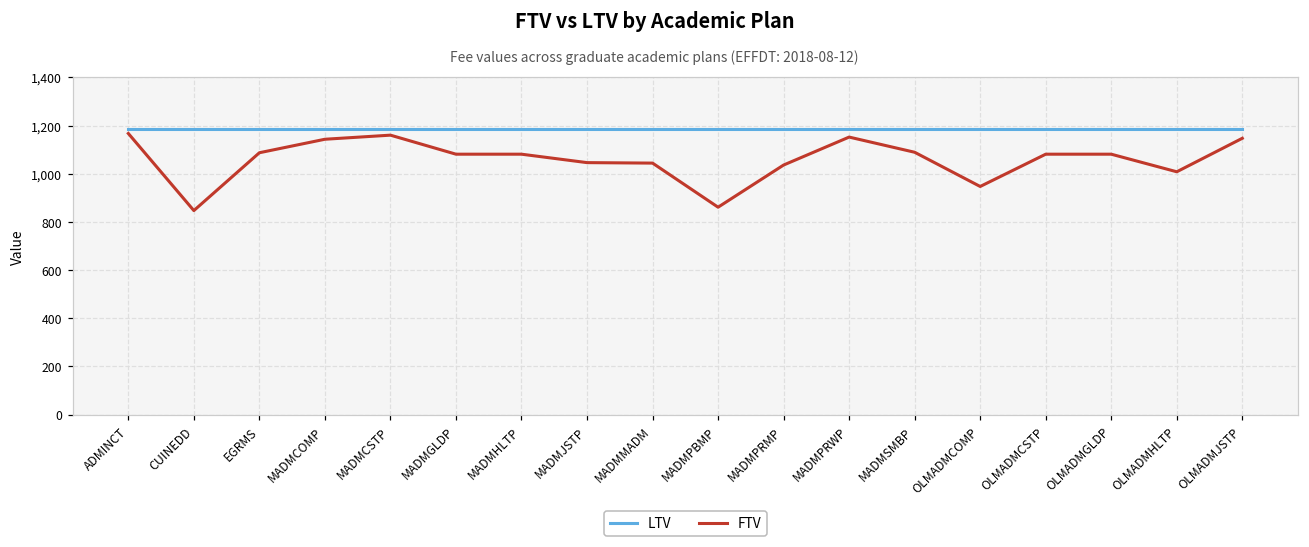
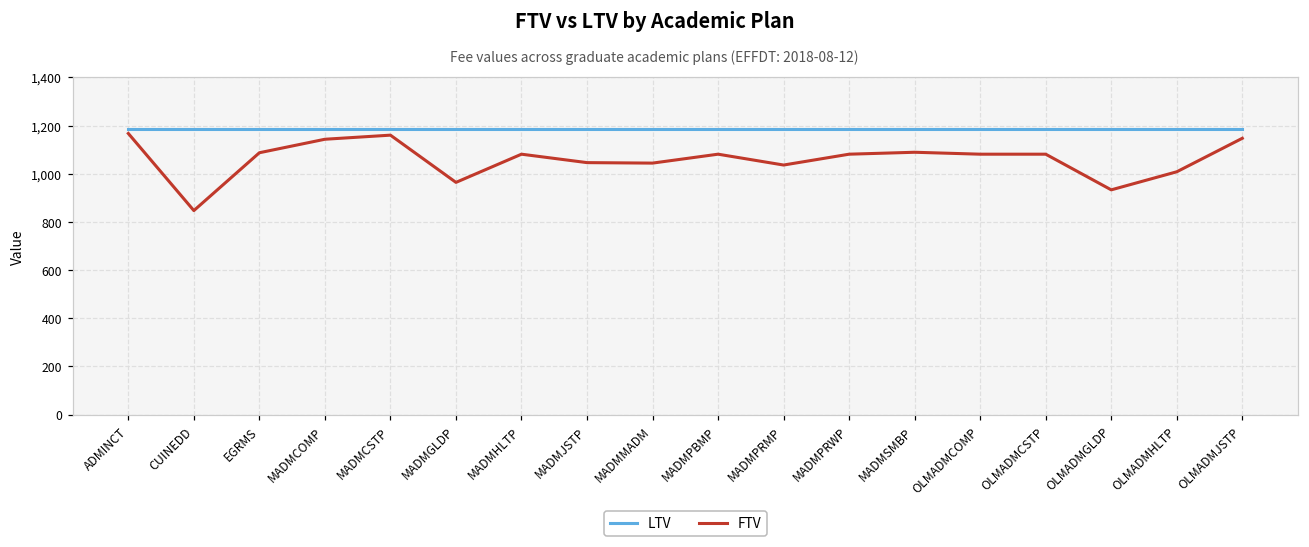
  {
    "LTV": {
      "ADMINCT": "1,180",
      "CUINEDD": "1,180",
      "EGRMS": "1,180",
      "MADMCOMP": "1,180",
      "MADMCSTP": "1,180",
      "MADMGLDP": "1,180",
      "MADMHLTP": "1,180",
      "MADMJSTP": "1,180",
      "MADMMADM": "1,180",
      "MADMPBMP": "1,180",
      "MADMPRMP": "1,180",
      "MADMPRWP": "1,180",
      "MADMSMBP": "1,180",
      "OLMADMCOMP": "1,180",
      "OLMADMCSTP": "1,180",
      "OLMADMGLDP": "1,180",
      "OLMADMHLTP": "1,180",
      "OLMADMJSTP": "1,180"
    },
    "FTV": {
      "ADMINCT": "1,170",
      "CUINEDD": "850",
      "EGRMS": "1,090",
      "MADMCOMP": "1,140",
      "MADMCSTP": "1,160",
-     "MADMGLDP": "1,080",
+     "MADMGLDP": "960",
      "MADMHLTP": "1,080",
      "MADMJSTP": "1,050",
      "MADMMADM": "1,040",
-     "MADMPBMP": "860",
+     "MADMPBMP": "1,080",
      "MADMPRMP": "1,040",
-     "MADMPRWP": "1,150",
+     "MADMPRWP": "1,080",
      "MADMSMBP": "1,090",
-     "OLMADMCOMP": "950",
+     "OLMADMCOMP": "1,080",
      "OLMADMCSTP": "1,080",
-     "OLMADMGLDP": "1,080",
+     "OLMADMGLDP": "930",
      "OLMADMHLTP": "1,010",
      "OLMADMJSTP": "1,150"
    }
  }
